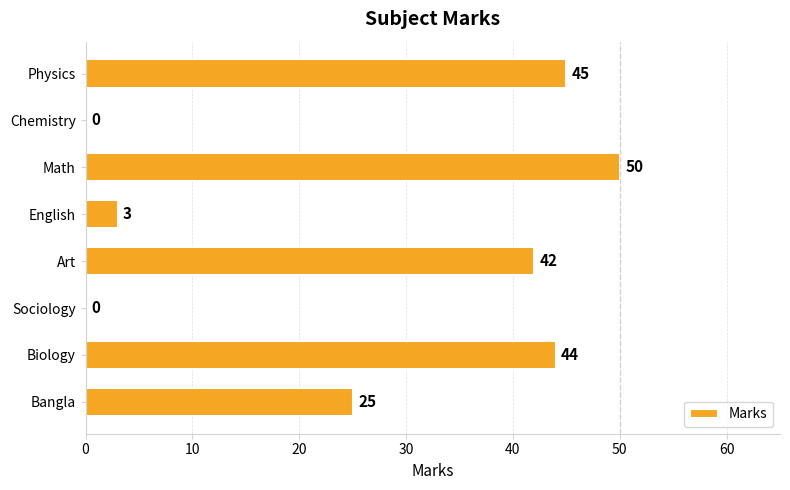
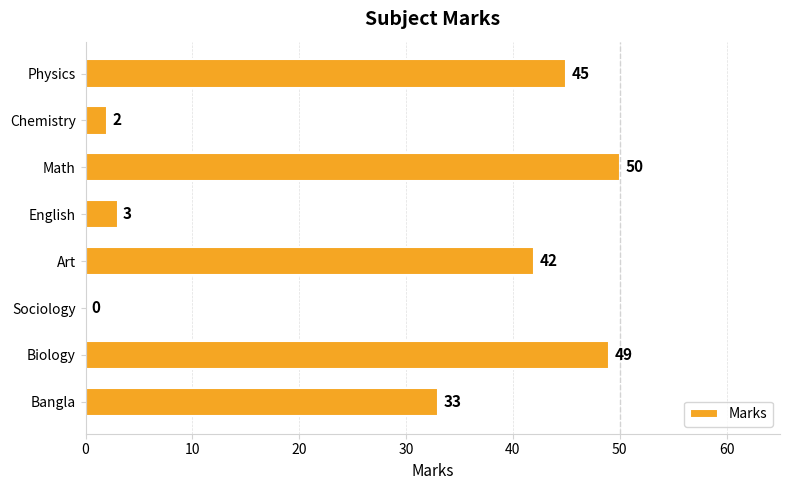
  {
    "Physics": 45,
-   "Chemistry": 0,
+   "Chemistry": 2,
    "Math": 50,
    "English": 3,
    "Art": 42,
    "Sociology": 0,
-   "Biology": 44,
-   "Bangla": 25
+   "Biology": 49,
+   "Bangla": 33
  }
